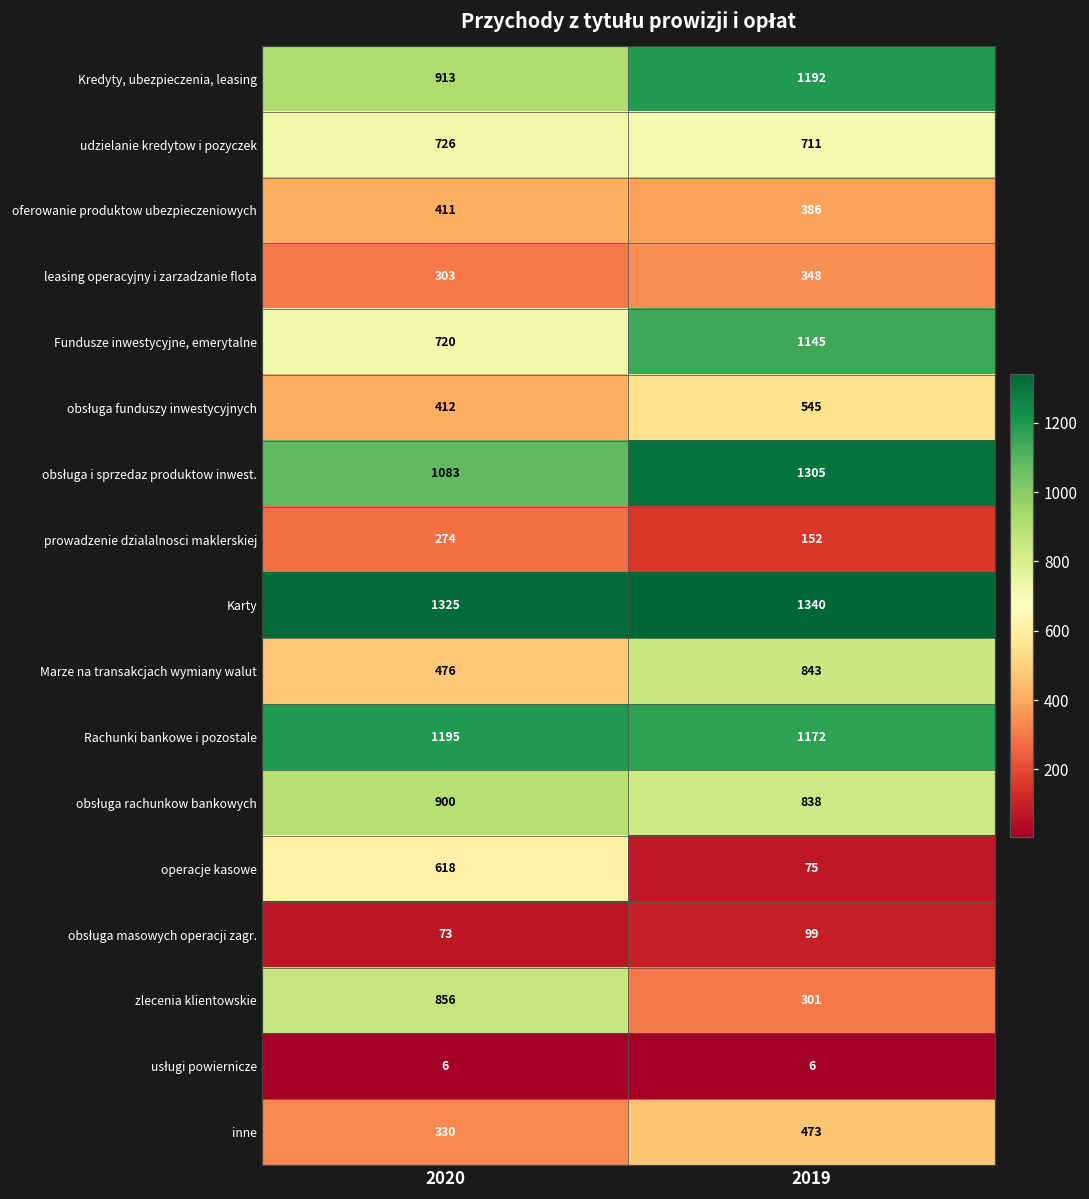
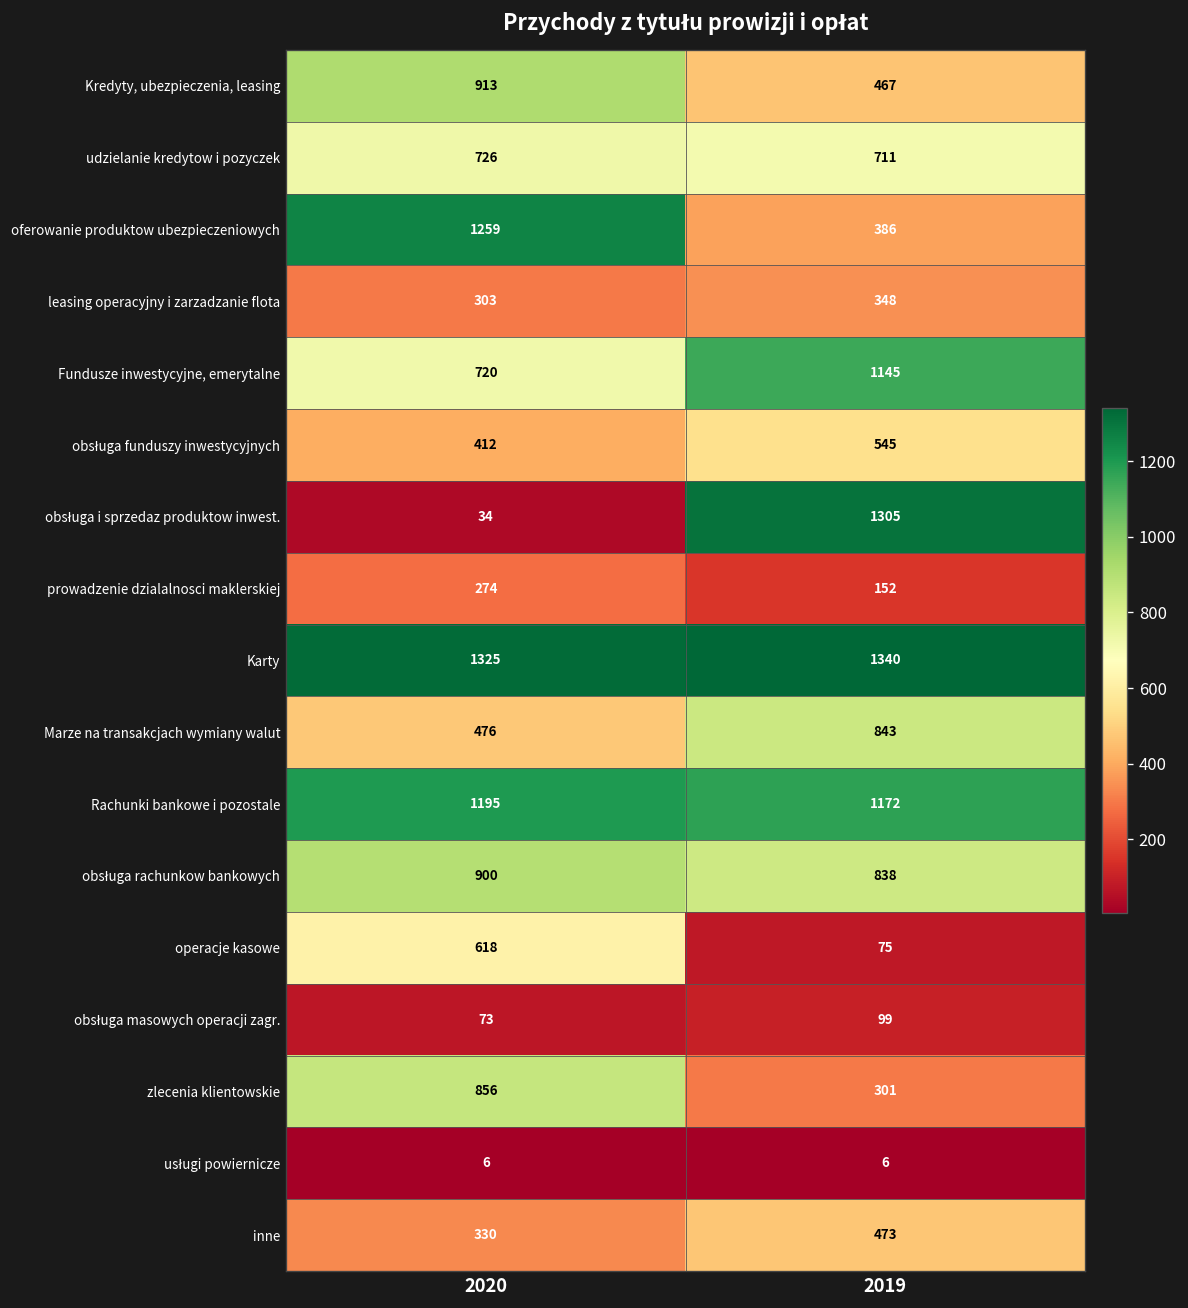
  {
    "Kredyty, ubezpieczenia, leasing": {
      "2020": 913,
-     "2019": 1192
+     "2019": 467
    },
    "udzielanie kredytow i pozyczek": {
      "2020": 726,
      "2019": 711
    },
    "oferowanie produktow ubezpieczeniowych": {
-     "2020": 411,
+     "2020": 1259,
      "2019": 386
    },
    "leasing operacyjny i zarzadzanie flota": {
      "2020": 303,
      "2019": 348
    },
    "Fundusze inwestycyjne, emerytalne": {
      "2020": 720,
      "2019": 1145
    },
    "obsługa funduszy inwestycyjnych": {
      "2020": 412,
      "2019": 545
    },
    "obsługa i sprzedaz produktow inwest.": {
-     "2020": 1083,
+     "2020": 34,
      "2019": 1305
    },
    "prowadzenie dzialalnosci maklerskiej": {
      "2020": 274,
      "2019": 152
    },
    "Karty": {
      "2020": 1325,
      "2019": 1340
    },
    "Marze na transakcjach wymiany walut": {
      "2020": 476,
      "2019": 843
    },
    "Rachunki bankowe i pozostale": {
      "2020": 1195,
      "2019": 1172
    },
    "obsługa rachunkow bankowych": {
      "2020": 900,
      "2019": 838
    },
    "operacje kasowe": {
      "2020": 618,
      "2019": 75
    },
    "obsługa masowych operacji zagr.": {
      "2020": 73,
      "2019": 99
    },
    "zlecenia klientowskie": {
      "2020": 856,
      "2019": 301
    },
    "usługi powiernicze": {
      "2020": 6,
      "2019": 6
    },
    "inne": {
      "2020": 330,
      "2019": 473
    }
  }
